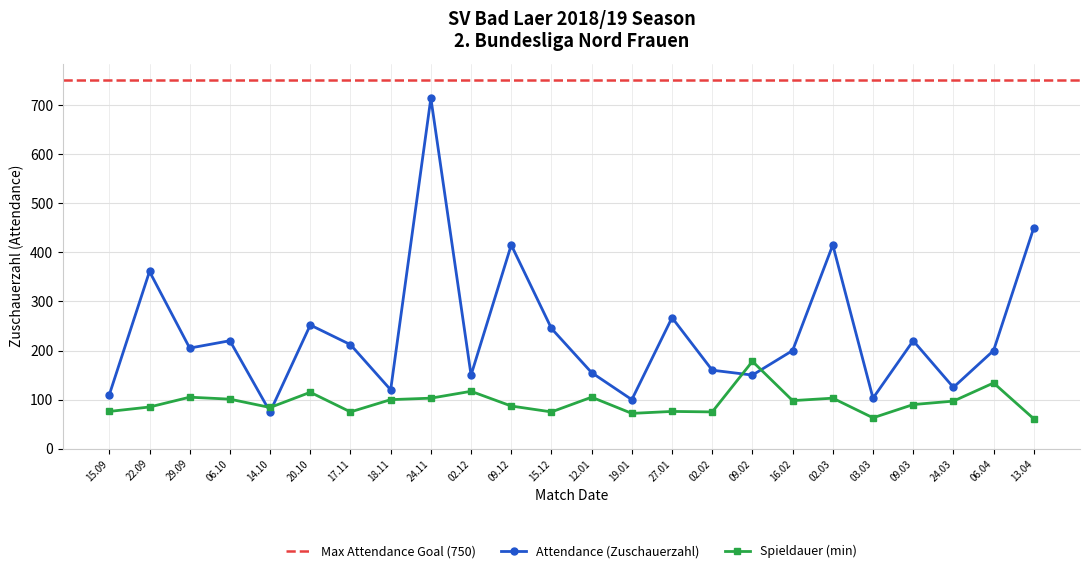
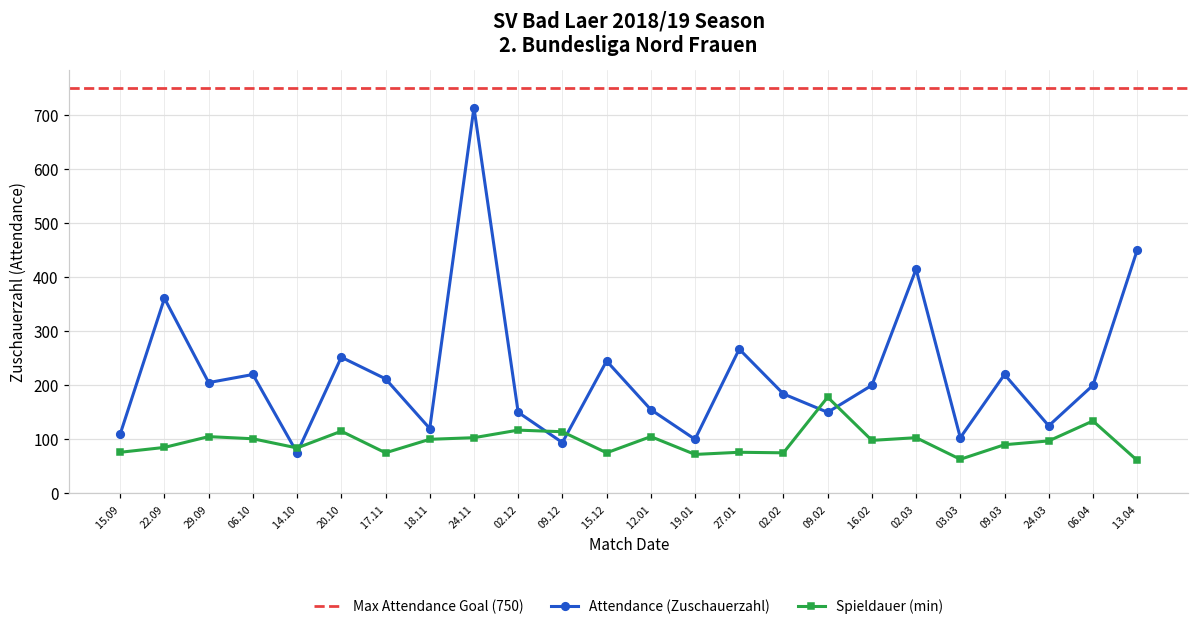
  {
    "Attendance (Zuschauerzahl)": {
      "15.09": 110,
      "22.09": 360,
      "29.09": 210,
      "06.10": 220,
      "14.10": 80,
      "20.10": 250,
      "17.11": 210,
      "18.11": 120,
      "24.11": 710,
      "02.12": 150,
-     "09.12": 420,
+     "09.12": 90,
      "15.12": 250,
      "12.01": 160,
      "19.01": 100,
      "27.01": 270,
-     "02.02": 160,
+     "02.02": 180,
      "09.02": 150,
      "16.02": 200,
      "02.03": 420,
      "03.03": 100,
      "09.03": 220,
      "24.03": 130,
      "06.04": 200,
      "13.04": 450
    },
    "Spieldauer (min)": {
      "15.09": 80,
      "22.09": 90,
      "29.09": 110,
      "06.10": 100,
      "14.10": 80,
      "20.10": 120,
      "17.11": 80,
      "18.11": 100,
      "24.11": 100,
      "02.12": 120,
-     "09.12": 90,
+     "09.12": 110,
      "15.12": 80,
      "12.01": 110,
      "19.01": 70,
      "27.01": 80,
      "02.02": 80,
      "09.02": 180,
      "16.02": 100,
      "02.03": 100,
      "03.03": 60,
      "09.03": 90,
      "24.03": 100,
      "06.04": 130,
      "13.04": 60
    }
  }
